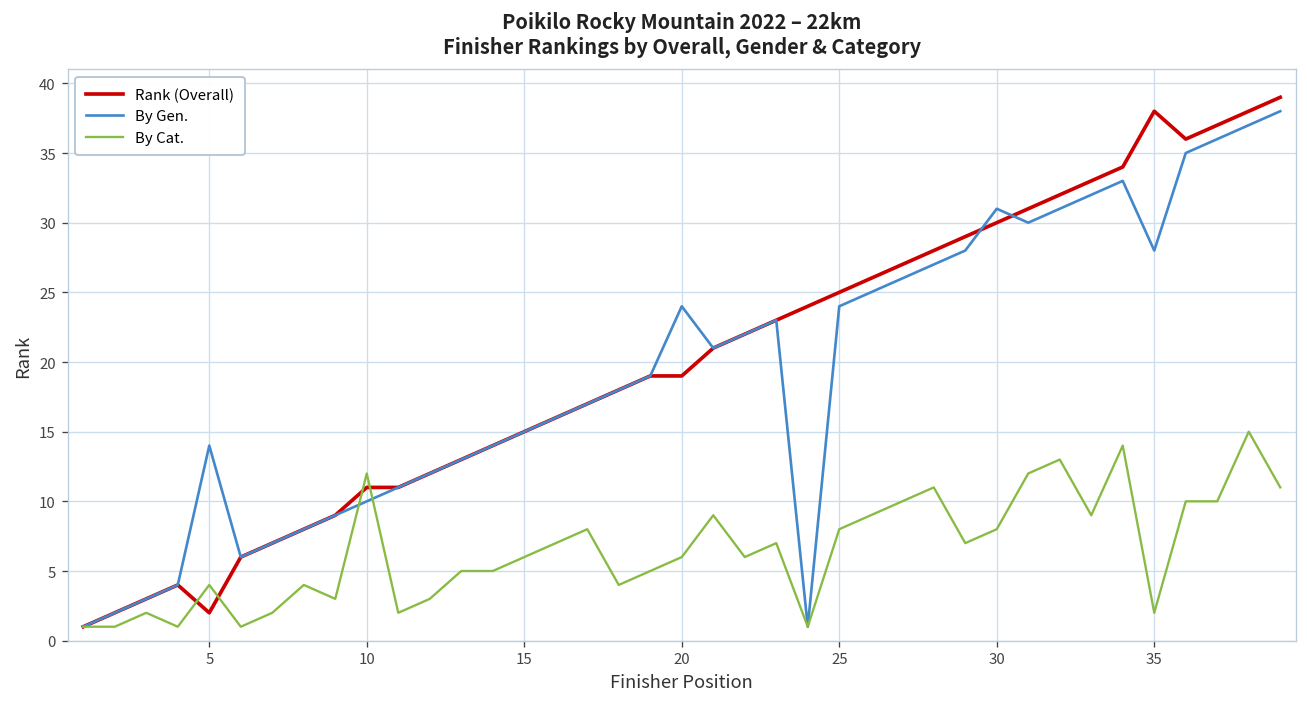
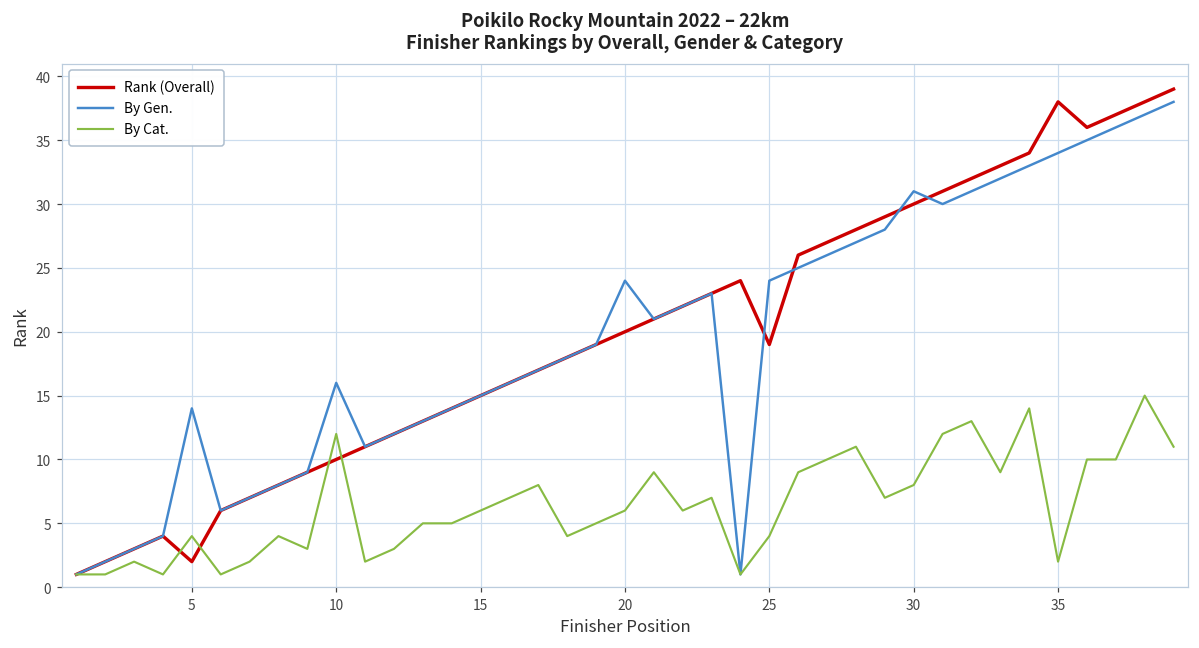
  {
    "Rank (Overall)": {
      "5": 2,
-     "10": 11,
-     "20": 19,
-     "25": 25,
+     "10": 10,
+     "20": 20,
+     "25": 19,
      "30": 30,
      "35": 38
    },
    "By Gen.": {
      "5": 14,
-     "10": 10,
+     "10": 16,
      "20": 24,
      "25": 24,
      "30": 31,
-     "35": 28
+     "35": 34
    },
    "By Cat.": {
      "5": 4,
      "10": 12,
      "15": 6,
      "20": 6,
-     "25": 8,
+     "25": 4,
      "30": 8,
      "35": 2
    }
  }
